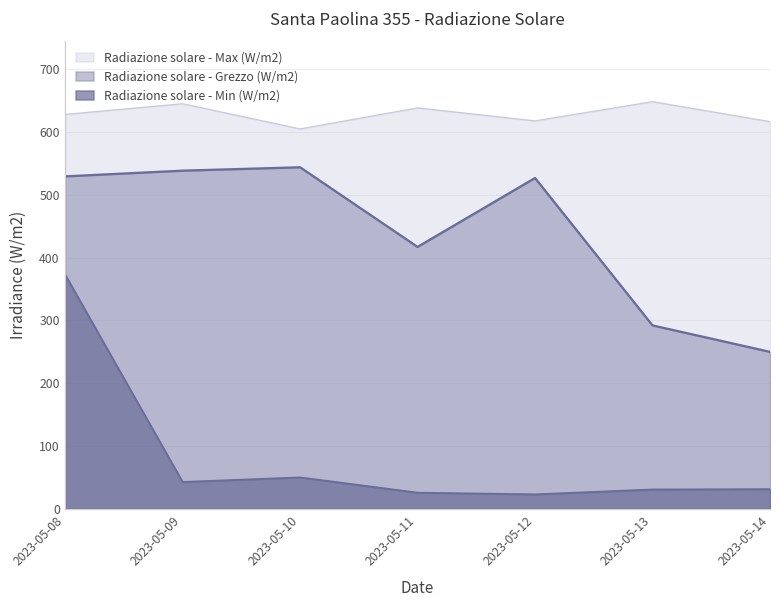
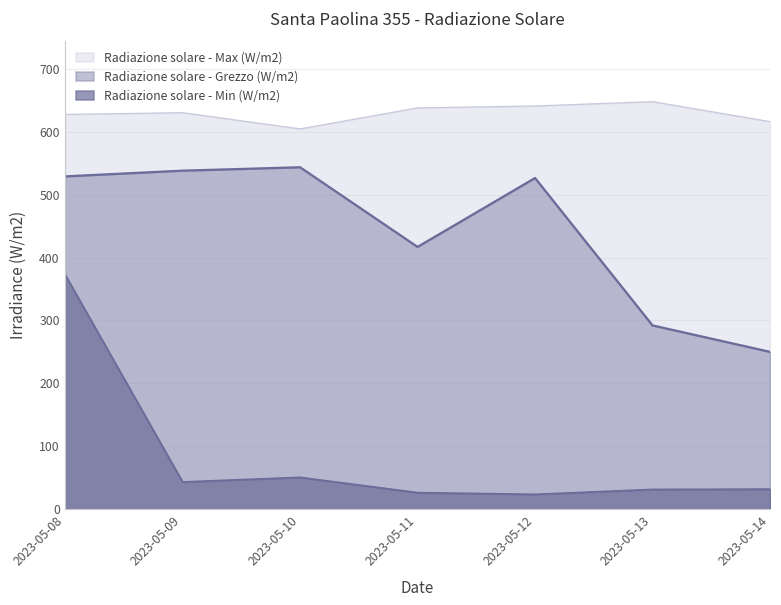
  {
    "Radiazione solare - Max (W/m2)": {
      "2023-05-08": 630,
-     "2023-05-09": 650,
+     "2023-05-09": 630,
      "2023-05-10": 600,
      "2023-05-11": 640,
-     "2023-05-12": 620,
+     "2023-05-12": 640,
      "2023-05-13": 650,
      "2023-05-14": 620
    }
  }
